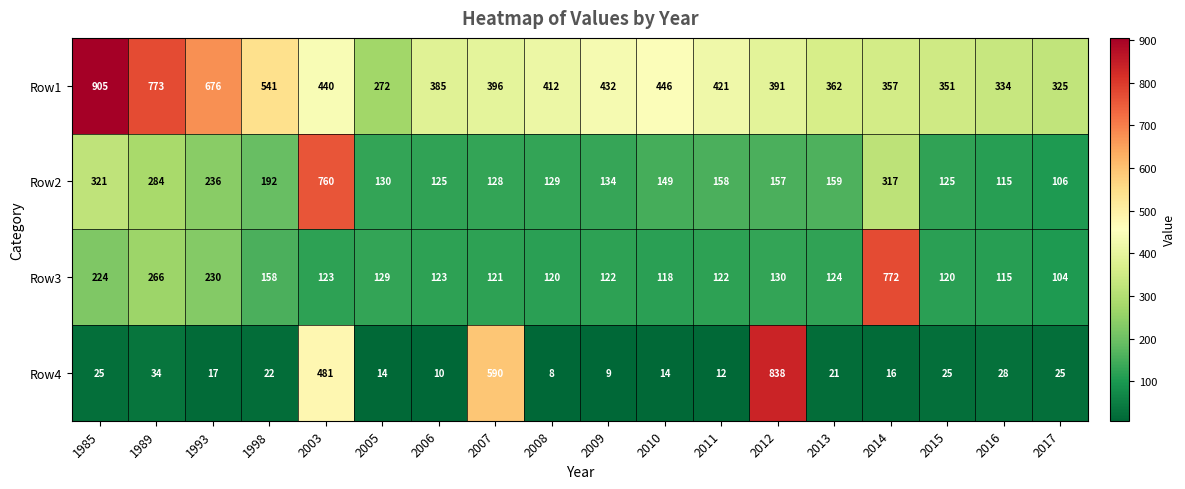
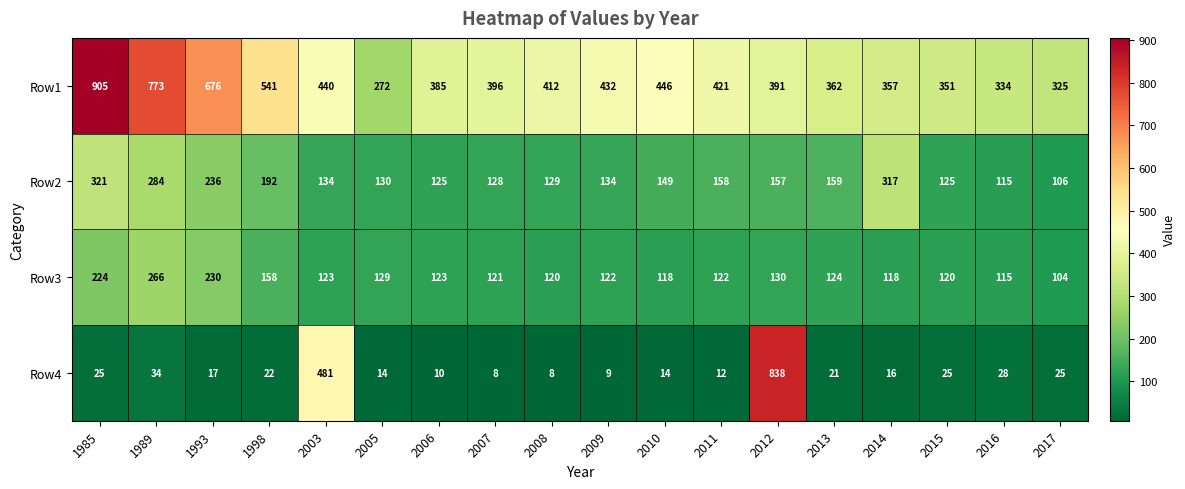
  {
    "Row1": {
      "1985": 905,
      "1989": 773,
      "1993": 676,
      "1998": 541,
      "2003": 440,
      "2005": 272,
      "2006": 385,
      "2007": 396,
      "2008": 412,
      "2009": 432,
      "2010": 446,
      "2011": 421,
      "2012": 391,
      "2013": 362,
      "2014": 357,
      "2015": 351,
      "2016": 334,
      "2017": 325
    },
    "Row2": {
      "1985": 321,
      "1989": 284,
      "1993": 236,
      "1998": 192,
-     "2003": 760,
+     "2003": 134,
      "2005": 130,
      "2006": 125,
      "2007": 128,
      "2008": 129,
      "2009": 134,
      "2010": 149,
      "2011": 158,
      "2012": 157,
      "2013": 159,
      "2014": 317,
      "2015": 125,
      "2016": 115,
      "2017": 106
    },
    "Row3": {
      "1985": 224,
      "1989": 266,
      "1993": 230,
      "1998": 158,
      "2003": 123,
      "2005": 129,
      "2006": 123,
      "2007": 121,
      "2008": 120,
      "2009": 122,
      "2010": 118,
      "2011": 122,
      "2012": 130,
      "2013": 124,
-     "2014": 772,
+     "2014": 118,
      "2015": 120,
      "2016": 115,
      "2017": 104
    },
    "Row4": {
      "1985": 25,
      "1989": 34,
      "1993": 17,
      "1998": 22,
      "2003": 481,
      "2005": 14,
      "2006": 10,
-     "2007": 590,
+     "2007": 8,
      "2008": 8,
      "2009": 9,
      "2010": 14,
      "2011": 12,
      "2012": 838,
      "2013": 21,
      "2014": 16,
      "2015": 25,
      "2016": 28,
      "2017": 25
    }
  }
